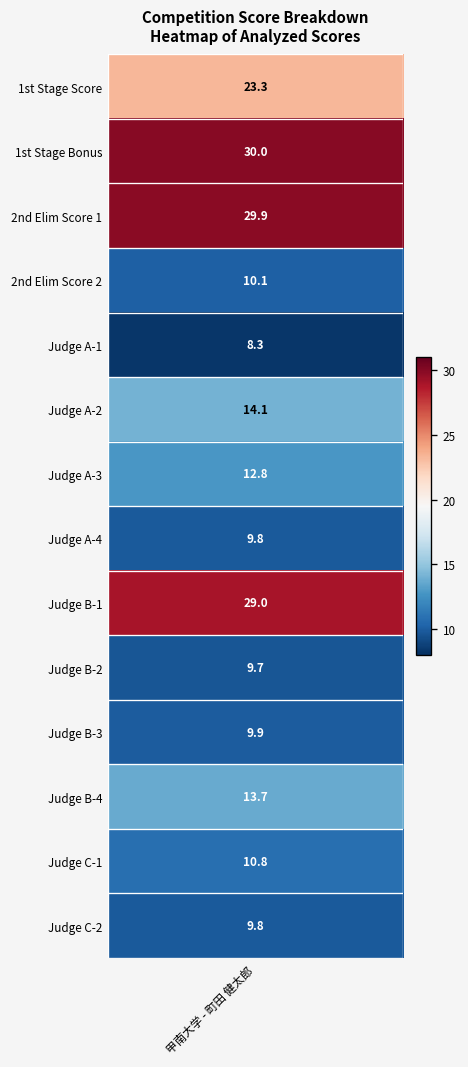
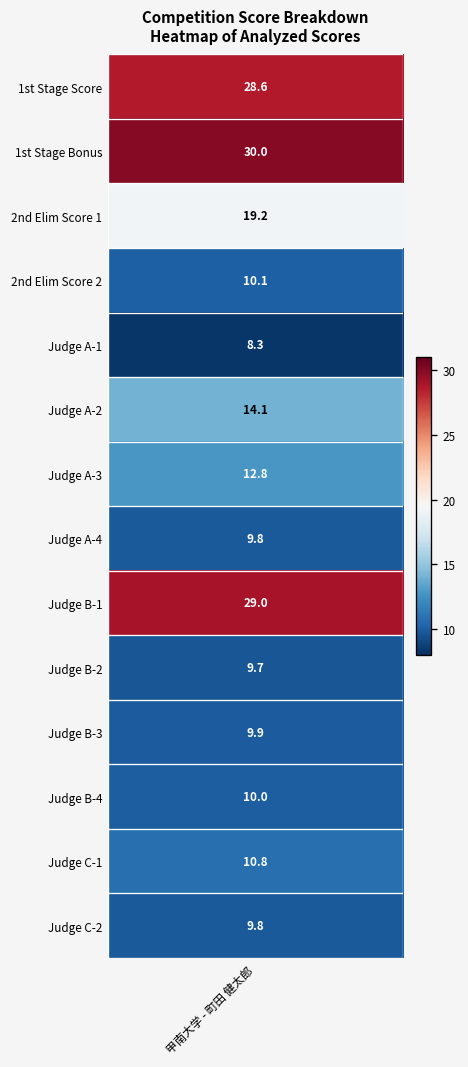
  {
    "1st Stage Score": {
-     "甲南大学 - 町田 健太郎": 23.3
+     "甲南大学 - 町田 健太郎": 28.6
    },
    "1st Stage Bonus": {
      "甲南大学 - 町田 健太郎": 30.0
    },
    "2nd Elim Score 1": {
-     "甲南大学 - 町田 健太郎": 29.9
+     "甲南大学 - 町田 健太郎": 19.2
    },
    "2nd Elim Score 2": {
      "甲南大学 - 町田 健太郎": 10.1
    },
    "Judge A-1": {
      "甲南大学 - 町田 健太郎": 8.3
    },
    "Judge A-2": {
      "甲南大学 - 町田 健太郎": 14.1
    },
    "Judge A-3": {
      "甲南大学 - 町田 健太郎": 12.8
    },
    "Judge A-4": {
      "甲南大学 - 町田 健太郎": 9.8
    },
    "Judge B-1": {
      "甲南大学 - 町田 健太郎": 29.0
    },
    "Judge B-2": {
      "甲南大学 - 町田 健太郎": 9.7
    },
    "Judge B-3": {
      "甲南大学 - 町田 健太郎": 9.9
    },
    "Judge B-4": {
-     "甲南大学 - 町田 健太郎": 13.7
+     "甲南大学 - 町田 健太郎": 10.0
    },
    "Judge C-1": {
      "甲南大学 - 町田 健太郎": 10.8
    },
    "Judge C-2": {
      "甲南大学 - 町田 健太郎": 9.8
    }
  }
